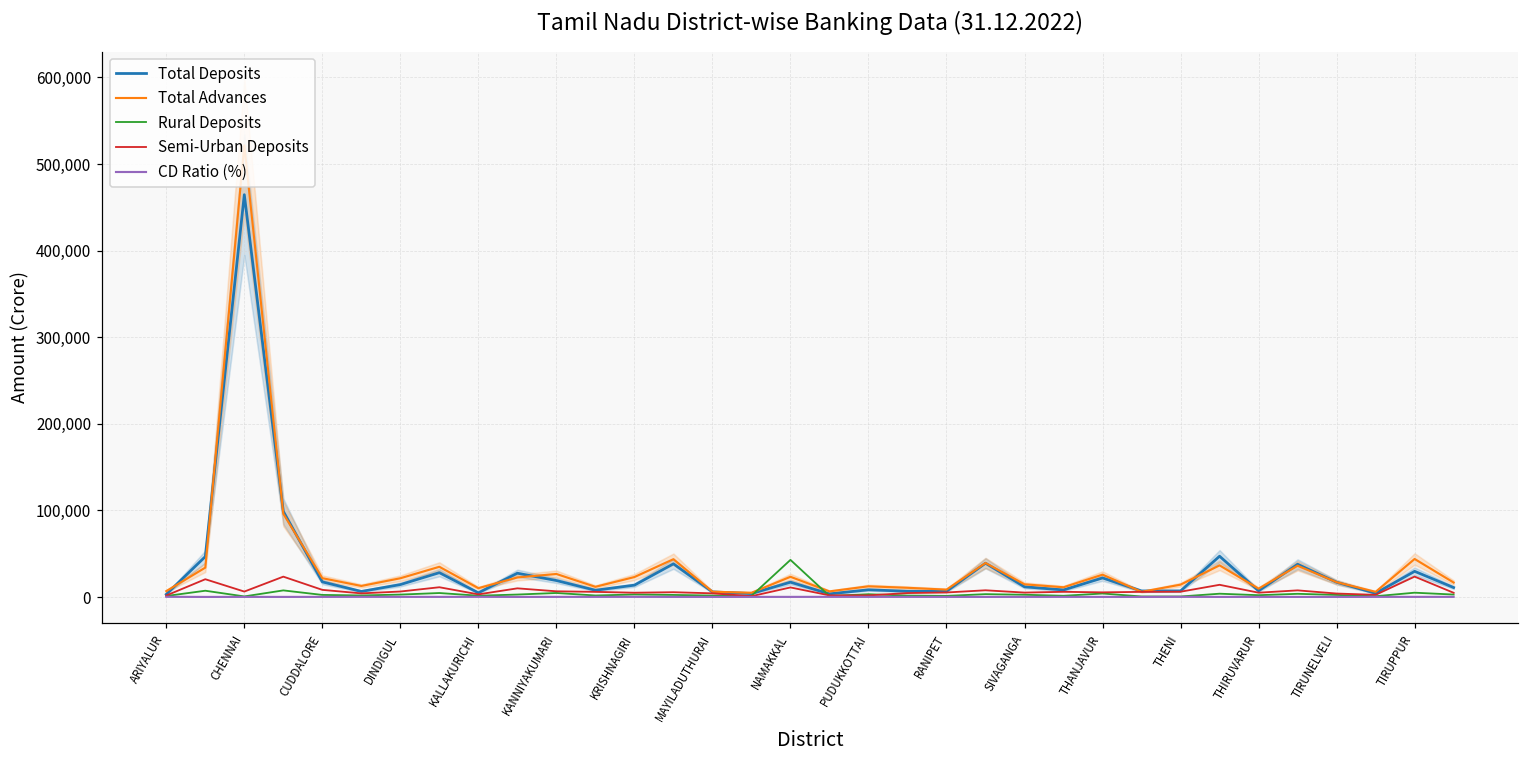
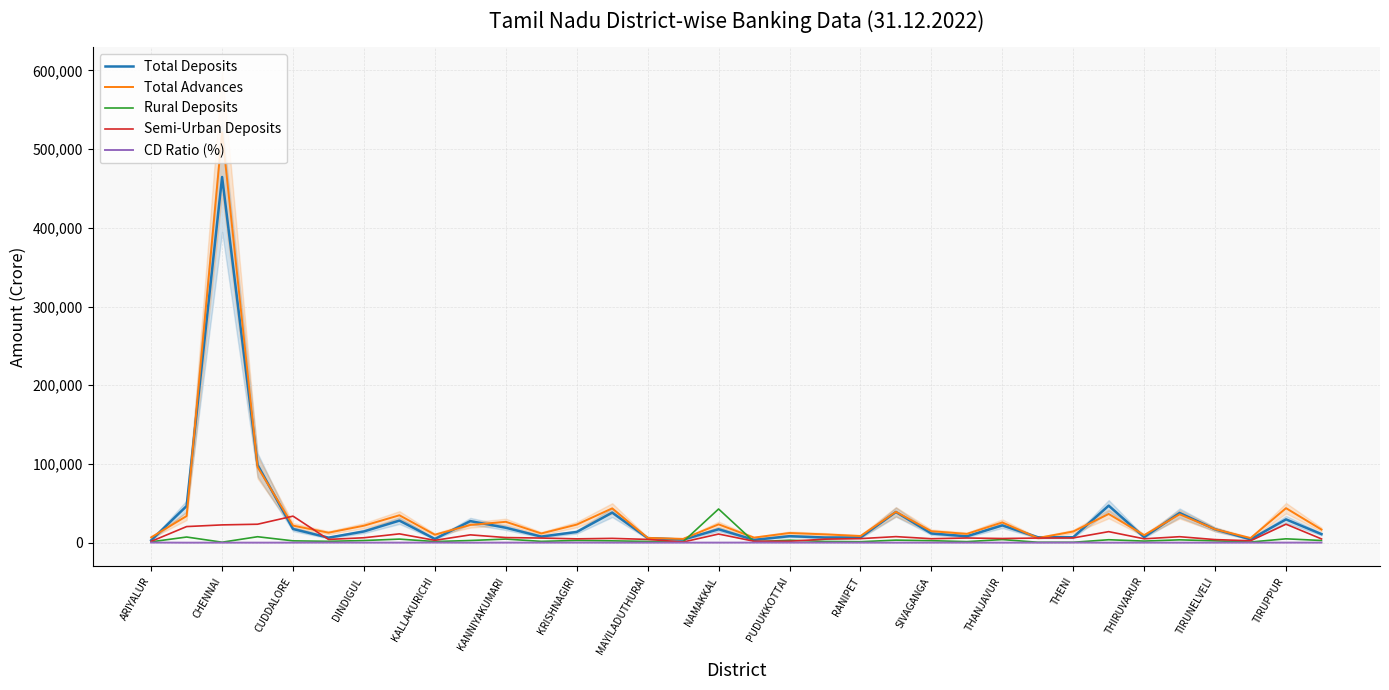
  {
    "Rural Deposits": {
      "NAMAKKAL": "40,000",
      "TIRUPPUR": "0"
    },
    "Semi-Urban Deposits": {
-     "CHENNAI": "10,000",
-     "CUDDALORE": "10,000",
+     "CHENNAI": "20,000",
+     "CUDDALORE": "30,000",
      "DINDIGUL": "10,000",
      "NAMAKKAL": "10,000",
      "TIRUPPUR": "20,000"
    },
    "CD Ratio (%)": {
      "KANNIYAKUMARI": "0",
      "NAMAKKAL": "0",
      "THANJAVUR": "0",
      "TIRUPPUR": "0"
    }
  }
